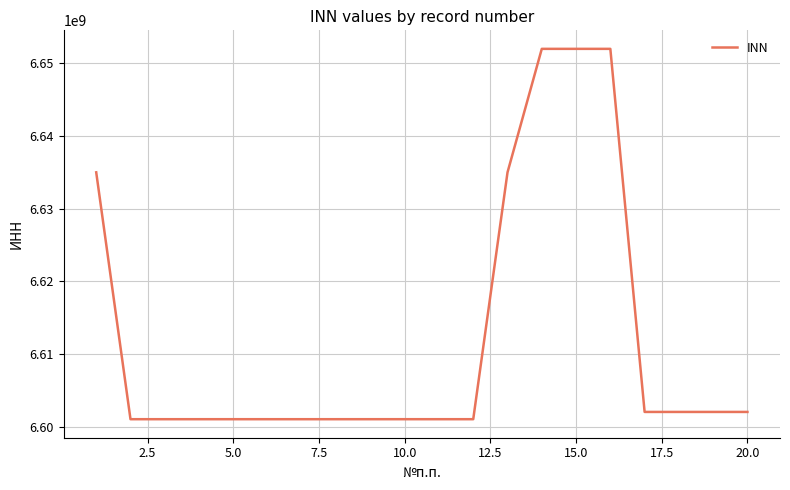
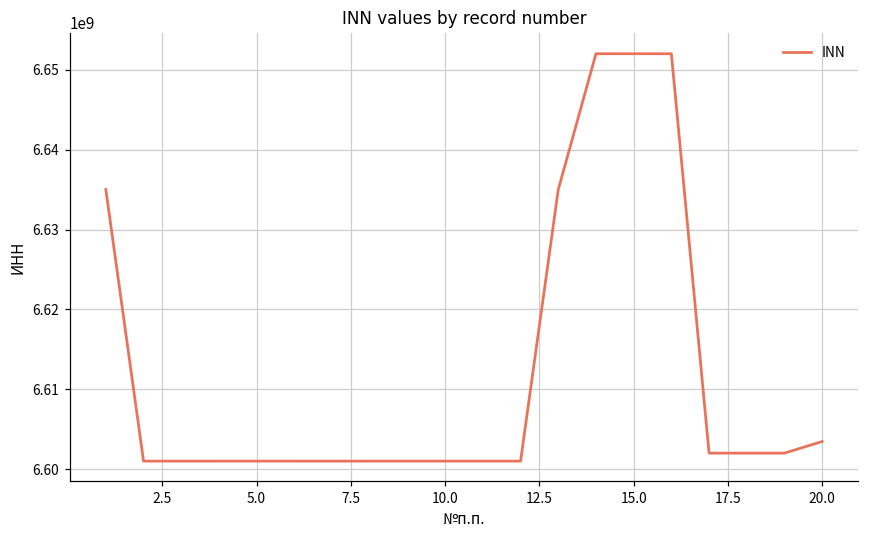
  {
    "5.0": 6601000000,
    "10.0": 6601000000,
    "15.0": 6652000000,
-   "20.0": 6602000000
+   "20.0": 6603000000
  }
